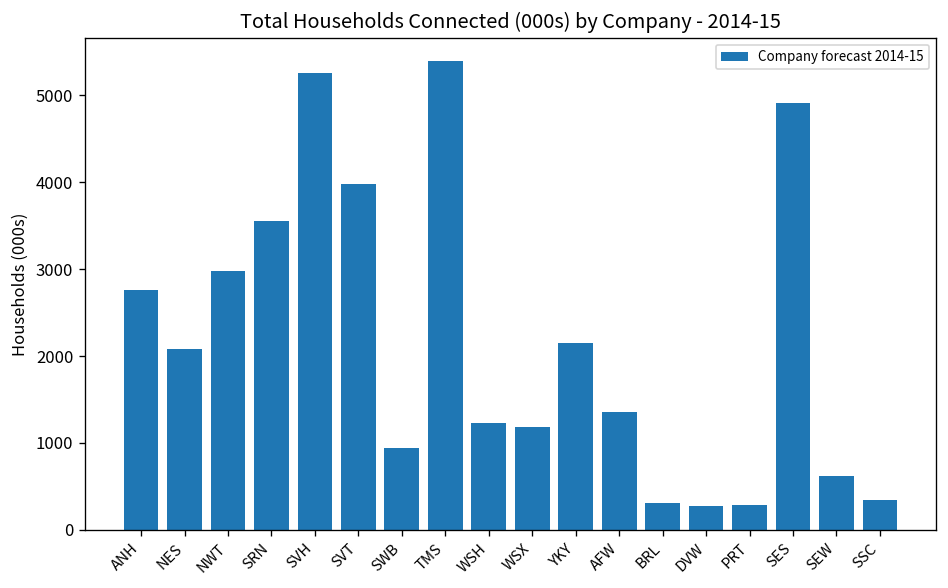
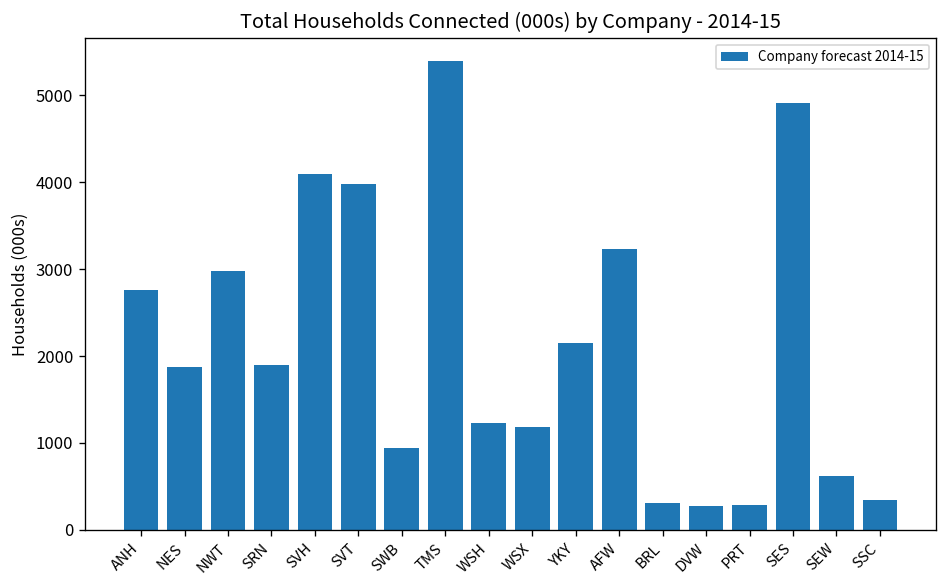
  {
    "ANH": 2800,
-   "NES": 2100,
+   "NES": 1900,
    "NWT": 3000,
-   "SRN": 3600,
-   "SVH": 5300,
+   "SRN": 1900,
+   "SVH": 4100,
    "SVT": 4000,
    "SWB": 900,
    "TMS": 5400,
    "WSH": 1200,
    "WSX": 1200,
    "YKY": 2200,
-   "AFW": 1400,
+   "AFW": 3200,
    "BRL": 300,
    "DVW": 300,
    "PRT": 300,
    "SES": 4900,
    "SEW": 600,
    "SSC": 300
  }
